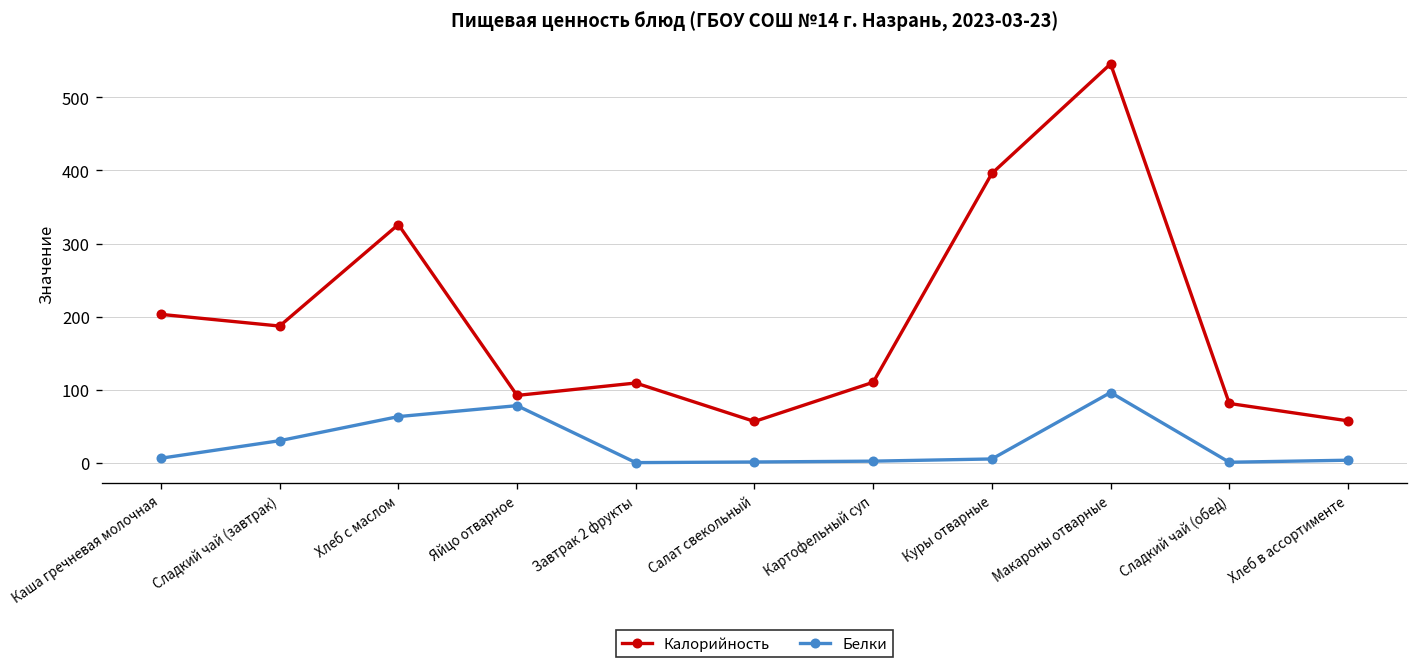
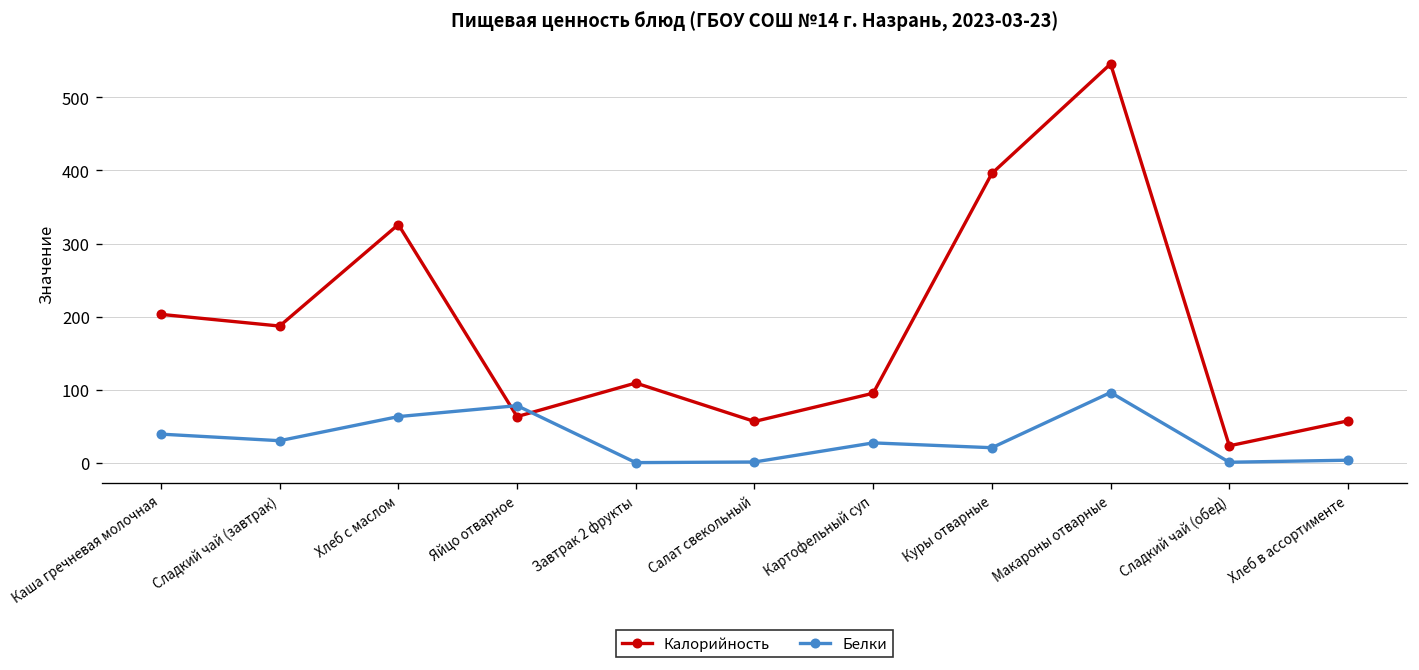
  {
    "Калорийность": {
      "Каша гречневая молочная": 200,
      "Сладкий чай (завтрак)": 190,
      "Хлеб с маслом": 330,
-     "Яйцо отварное": 90,
+     "Яйцо отварное": 60,
      "Завтрак 2 фрукты": 110,
      "Салат свекольный": 60,
-     "Картофельный суп": 110,
+     "Картофельный суп": 100,
      "Куры отварные": 400,
      "Макароны отварные": 550,
-     "Сладкий чай (обед)": 80,
+     "Сладкий чай (обед)": 20,
      "Хлеб в ассортименте": 60
    },
    "Белки": {
-     "Каша гречневая молочная": 10,
+     "Каша гречневая молочная": 40,
      "Сладкий чай (завтрак)": 30,
      "Хлеб с маслом": 60,
      "Яйцо отварное": 80,
      "Завтрак 2 фрукты": 0,
      "Салат свекольный": 0,
-     "Картофельный суп": 0,
-     "Куры отварные": 10,
+     "Картофельный суп": 30,
+     "Куры отварные": 20,
      "Макароны отварные": 100,
      "Сладкий чай (обед)": 0,
      "Хлеб в ассортименте": 0
    }
  }
